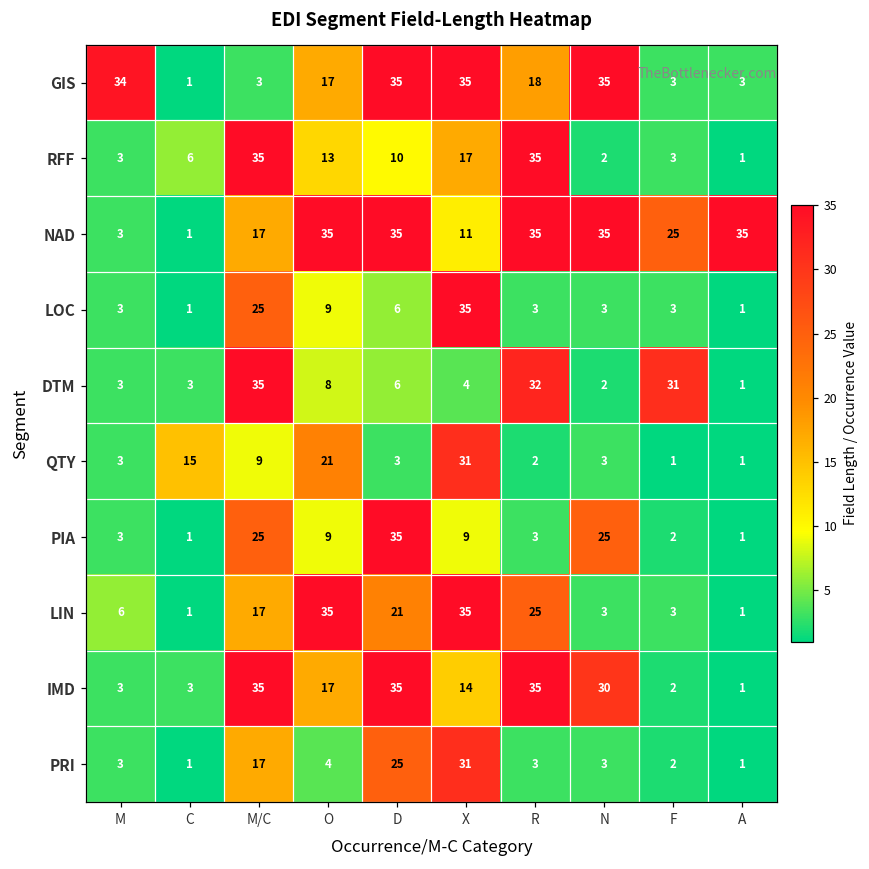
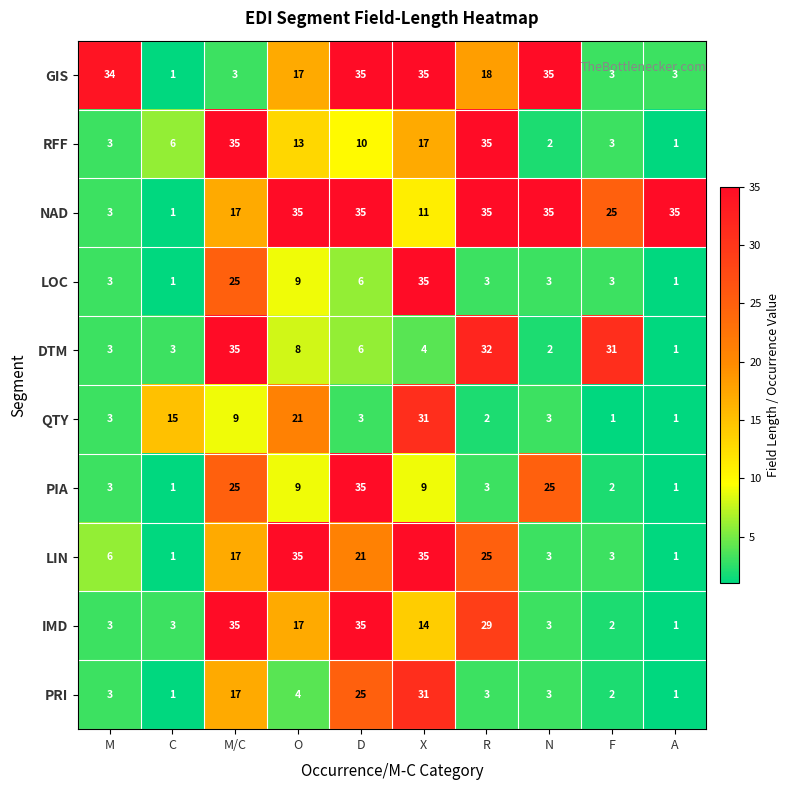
  {
    "GIS": {
      "M": 34,
      "C": 1,
      "M/C": 3,
      "O": 17,
      "D": 35,
      "X": 35,
      "R": 18,
      "N": 35
    },
    "RFF": {
      "M": 3,
      "C": 6,
      "M/C": 35,
      "O": 13,
      "D": 10,
      "X": 17,
      "R": 35,
      "N": 2,
      "F": 3,
      "A": 1
    },
    "NAD": {
      "M": 3,
      "C": 1,
      "M/C": 17,
      "O": 35,
      "D": 35,
      "X": 11,
      "R": 35,
      "N": 35,
      "F": 25,
      "A": 35
    },
    "LOC": {
      "M": 3,
      "C": 1,
      "M/C": 25,
      "O": 9,
      "D": 6,
      "X": 35,
      "R": 3,
      "N": 3,
      "F": 3,
      "A": 1
    },
    "DTM": {
      "M": 3,
      "C": 3,
      "M/C": 35,
      "O": 8,
      "D": 6,
      "X": 4,
      "R": 32,
      "N": 2,
      "F": 31,
      "A": 1
    },
    "QTY": {
      "M": 3,
      "C": 15,
      "M/C": 9,
      "O": 21,
      "D": 3,
      "X": 31,
      "R": 2,
      "N": 3,
      "F": 1,
      "A": 1
    },
    "PIA": {
      "M": 3,
      "C": 1,
      "M/C": 25,
      "O": 9,
      "D": 35,
      "X": 9,
      "R": 3,
      "N": 25,
      "F": 2,
      "A": 1
    },
    "LIN": {
      "M": 6,
      "C": 1,
      "M/C": 17,
      "O": 35,
      "D": 21,
      "X": 35,
      "R": 25,
      "N": 3,
      "F": 3,
      "A": 1
    },
    "IMD": {
      "M": 3,
      "C": 3,
      "M/C": 35,
      "O": 17,
      "D": 35,
      "X": 14,
-     "R": 35,
-     "N": 30,
+     "R": 29,
+     "N": 3,
      "F": 2,
      "A": 1
    },
    "PRI": {
      "M": 3,
      "C": 1,
      "M/C": 17,
      "O": 4,
      "D": 25,
      "X": 31,
      "R": 3,
      "N": 3,
      "F": 2,
      "A": 1
    }
  }
